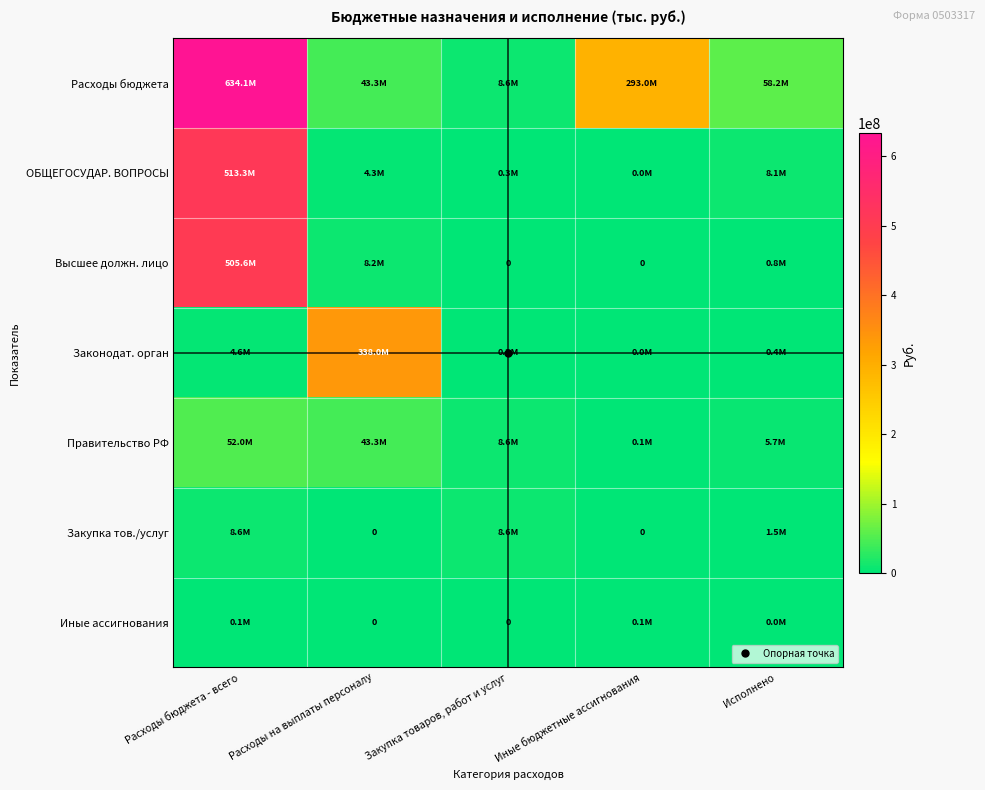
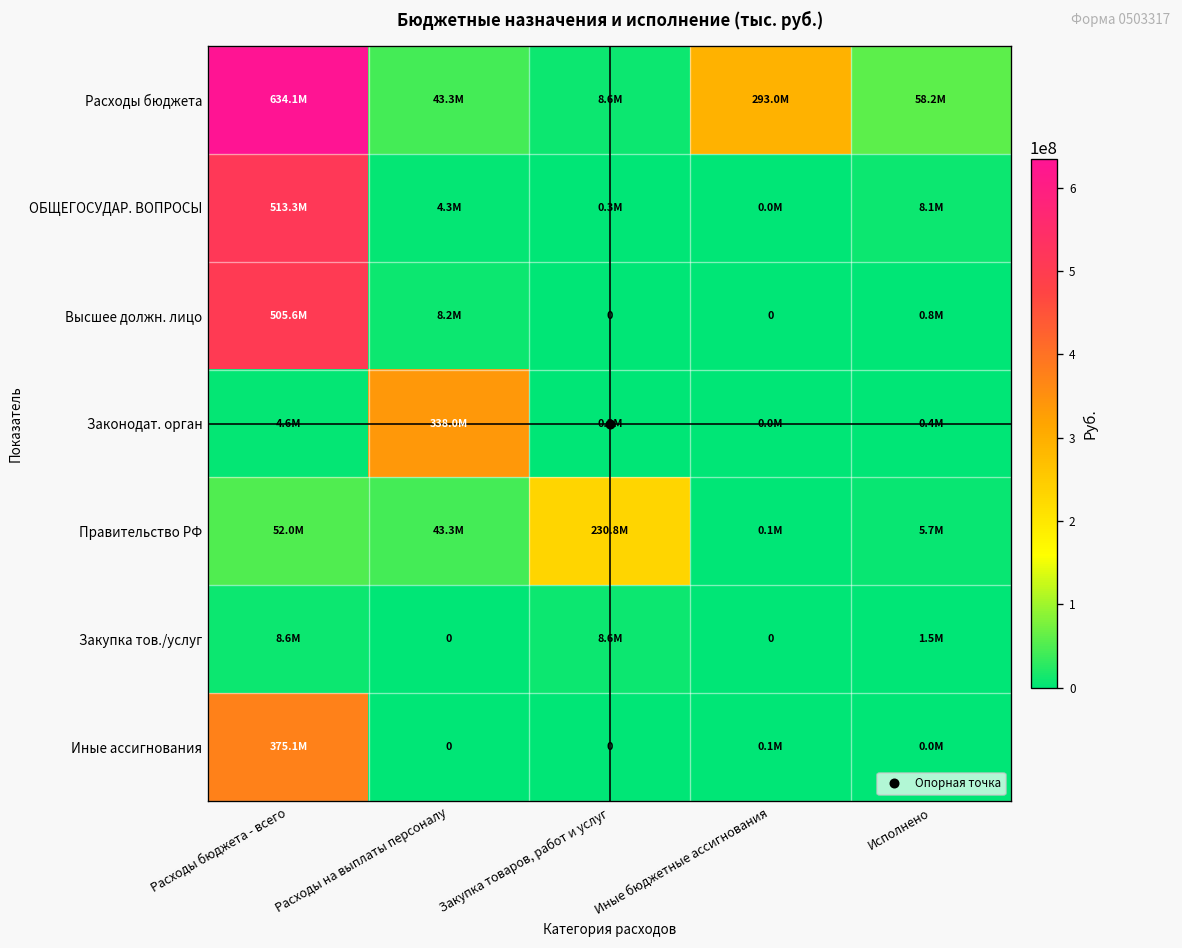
  {
    "Расходы бюджета": {
      "Расходы бюджета - всего": "634.1M",
      "Расходы на выплаты персоналу": "43.3M",
      "Закупка товаров, работ и услуг": "8.6M",
      "Иные бюджетные ассигнования": "293.0M",
      "Исполнено": "58.2M"
    },
    "ОБЩЕГОСУДАР. ВОПРОСЫ": {
      "Расходы бюджета - всего": "513.3M",
      "Расходы на выплаты персоналу": "4.3M",
      "Закупка товаров, работ и услуг": "0.3M",
      "Иные бюджетные ассигнования": "0.0M",
      "Исполнено": "8.1M"
    },
    "Высшее должн. лицо": {
      "Расходы бюджета - всего": "505.6M",
      "Расходы на выплаты персоналу": "8.2M",
      "Закупка товаров, работ и услуг": "0",
      "Иные бюджетные ассигнования": "0",
      "Исполнено": "0.8M"
    },
    "Законодат. орган": {
      "Расходы бюджета - всего": "4.6M",
      "Расходы на выплаты персоналу": "338.0M",
      "Иные бюджетные ассигнования": "0.0M",
      "Исполнено": "0.4M"
    },
    "Правительство РФ": {
      "Расходы бюджета - всего": "52.0M",
      "Расходы на выплаты персоналу": "43.3M",
-     "Закупка товаров, работ и услуг": "8.6M",
+     "Закупка товаров, работ и услуг": "230.8M",
      "Иные бюджетные ассигнования": "0.1M",
      "Исполнено": "5.7M"
    },
    "Закупка тов./услуг": {
      "Расходы бюджета - всего": "8.6M",
      "Расходы на выплаты персоналу": "0",
      "Закупка товаров, работ и услуг": "8.6M",
      "Иные бюджетные ассигнования": "0",
      "Исполнено": "1.5M"
    },
    "Иные ассигнования": {
-     "Расходы бюджета - всего": "0.1M",
+     "Расходы бюджета - всего": "375.1M",
      "Расходы на выплаты персоналу": "0",
      "Закупка товаров, работ и услуг": "0",
      "Иные бюджетные ассигнования": "0.1M",
      "Исполнено": "0.0M"
    }
  }
